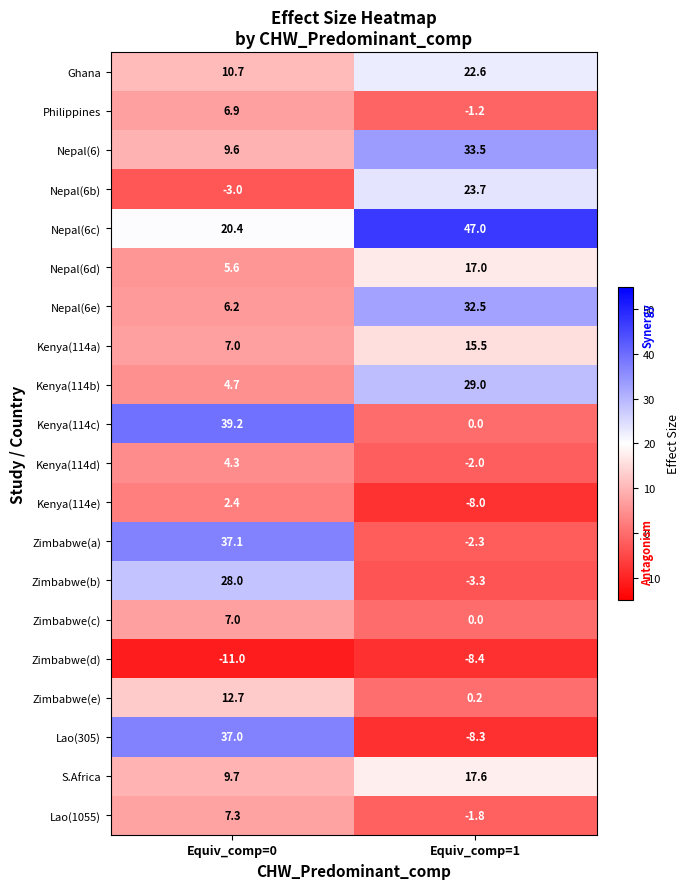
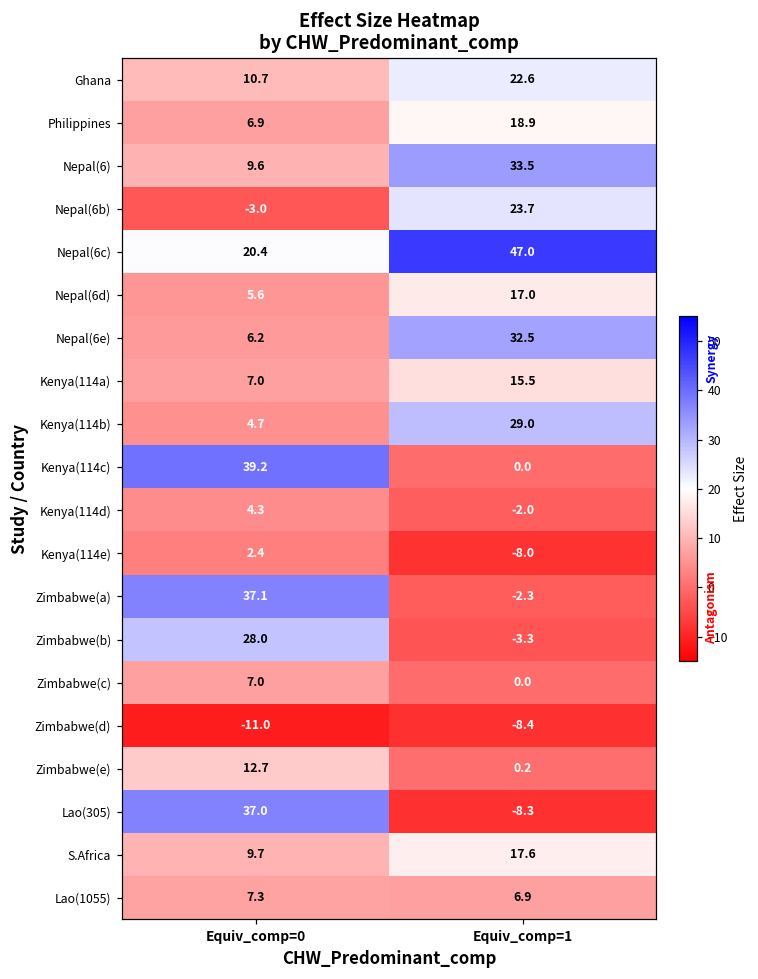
  {
    "Ghana": {
      "Equiv_comp=0": 10.7,
      "Equiv_comp=1": 22.6
    },
    "Philippines": {
      "Equiv_comp=0": 6.9,
-     "Equiv_comp=1": -1.2
+     "Equiv_comp=1": 18.9
    },
    "Nepal(6)": {
      "Equiv_comp=0": 9.6,
      "Equiv_comp=1": 33.5
    },
    "Nepal(6b)": {
      "Equiv_comp=0": -3.0,
      "Equiv_comp=1": 23.7
    },
    "Nepal(6c)": {
      "Equiv_comp=0": 20.4,
      "Equiv_comp=1": 47.0
    },
    "Nepal(6d)": {
      "Equiv_comp=0": 5.6,
      "Equiv_comp=1": 17.0
    },
    "Nepal(6e)": {
      "Equiv_comp=0": 6.2,
      "Equiv_comp=1": 32.5
    },
    "Kenya(114a)": {
      "Equiv_comp=0": 7.0,
      "Equiv_comp=1": 15.5
    },
    "Kenya(114b)": {
      "Equiv_comp=0": 4.7,
      "Equiv_comp=1": 29.0
    },
    "Kenya(114c)": {
      "Equiv_comp=0": 39.2,
      "Equiv_comp=1": 0.0
    },
    "Kenya(114d)": {
      "Equiv_comp=0": 4.3,
      "Equiv_comp=1": -2.0
    },
    "Kenya(114e)": {
      "Equiv_comp=0": 2.4,
      "Equiv_comp=1": -8.0
    },
    "Zimbabwe(a)": {
      "Equiv_comp=0": 37.1,
      "Equiv_comp=1": -2.3
    },
    "Zimbabwe(b)": {
      "Equiv_comp=0": 28.0,
      "Equiv_comp=1": -3.3
    },
    "Zimbabwe(c)": {
      "Equiv_comp=0": 7.0,
      "Equiv_comp=1": 0.0
    },
    "Zimbabwe(d)": {
      "Equiv_comp=0": -11.0,
      "Equiv_comp=1": -8.4
    },
    "Zimbabwe(e)": {
      "Equiv_comp=0": 12.7,
      "Equiv_comp=1": 0.2
    },
    "Lao(305)": {
      "Equiv_comp=0": 37.0,
      "Equiv_comp=1": -8.3
    },
    "S.Africa": {
      "Equiv_comp=0": 9.7,
      "Equiv_comp=1": 17.6
    },
    "Lao(1055)": {
      "Equiv_comp=0": 7.3,
-     "Equiv_comp=1": -1.8
+     "Equiv_comp=1": 6.9
    }
  }
